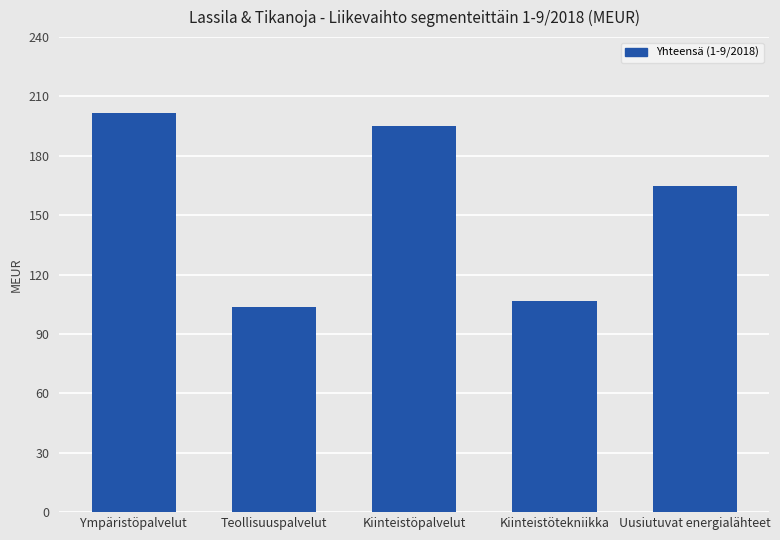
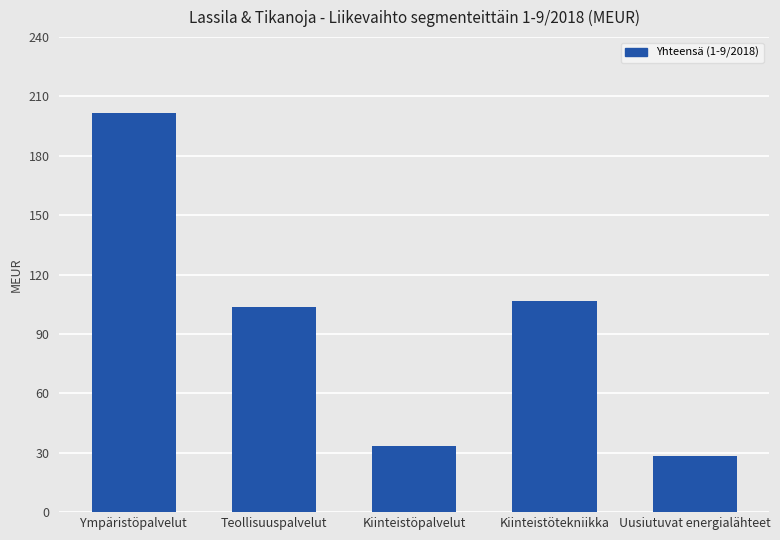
  {
    "Ympäristöpalvelut": 202,
    "Teollisuuspalvelut": 103,
-   "Kiinteistöpalvelut": 195,
+   "Kiinteistöpalvelut": 33,
    "Kiinteistötekniikka": 107,
-   "Uusiutuvat energialähteet": 165
+   "Uusiutuvat energialähteet": 29
  }
